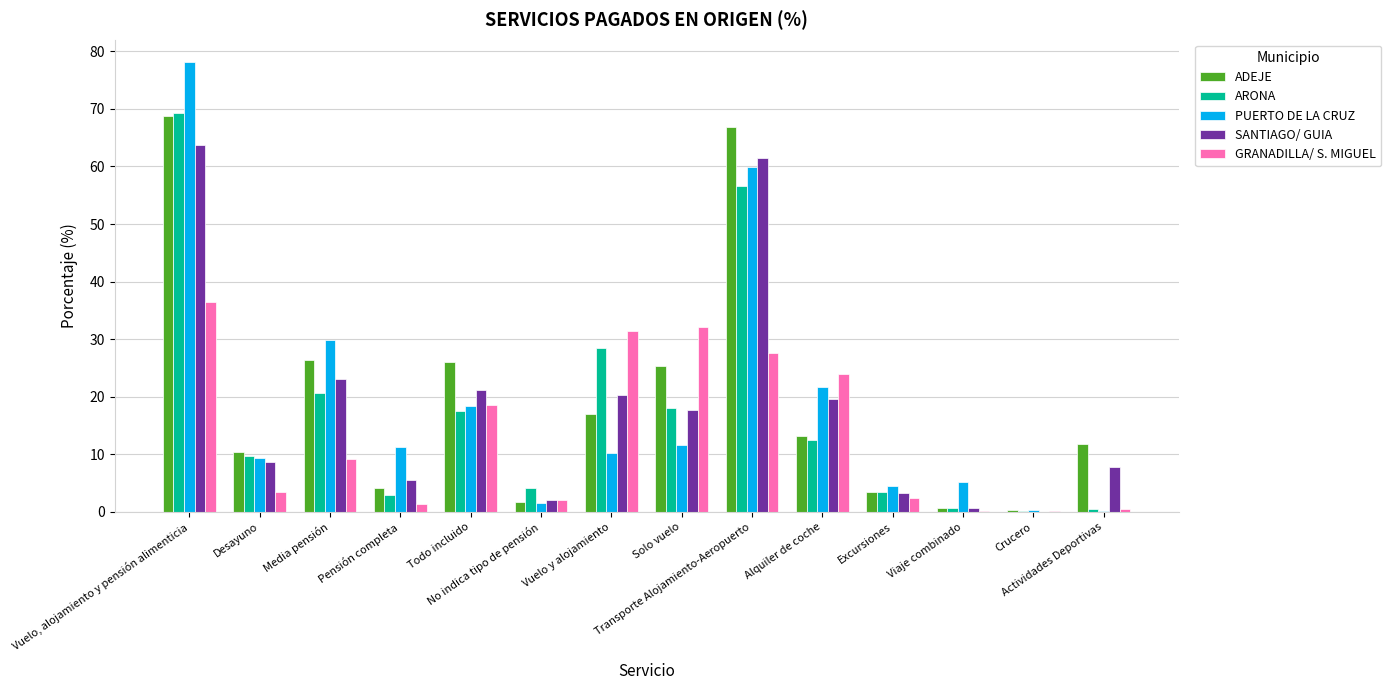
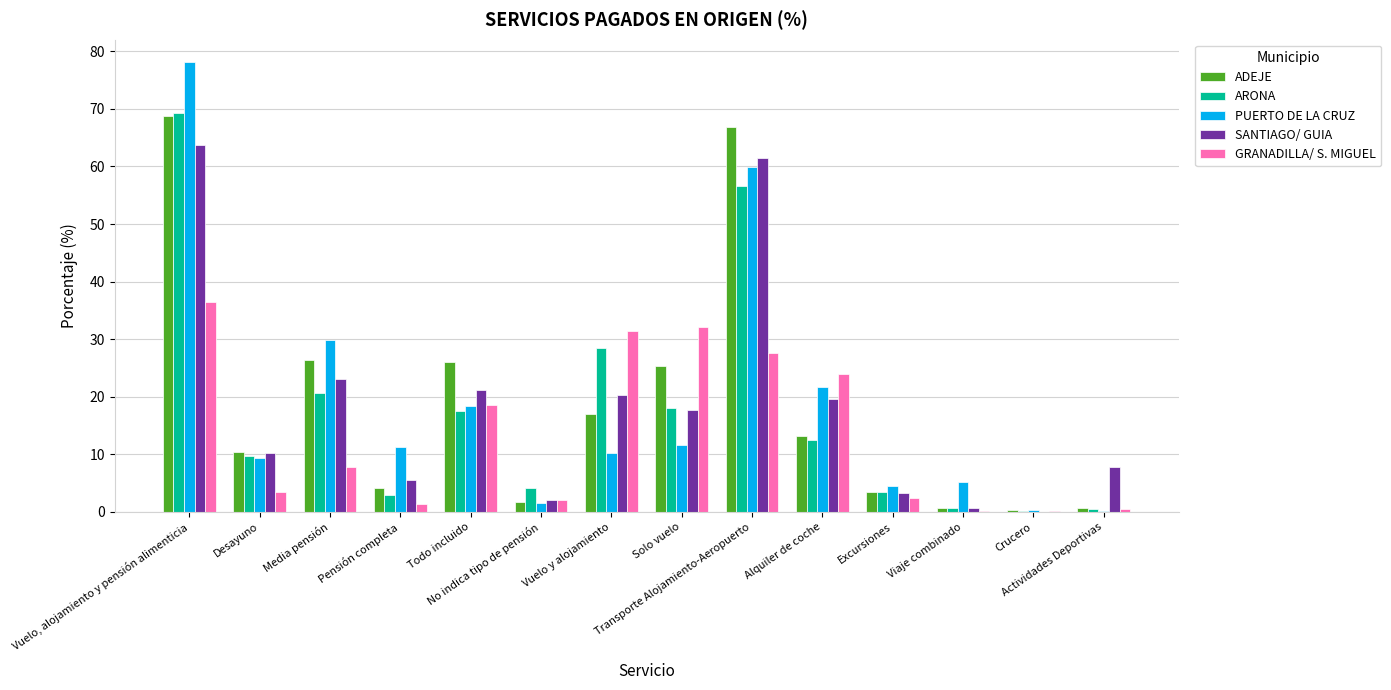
  {
    "ADEJE": {
      "Vuelo, alojamiento y pensión alimenticia": 69,
      "Desayuno": 10,
      "Media pensión": 26,
      "Pensión completa": 4,
      "Todo incluido": 26,
      "No indica tipo de pensión": 2,
      "Vuelo y alojamiento": 17,
      "Solo vuelo": 25,
      "Transporte Alojamiento-Aeropuerto": 67,
      "Alquiler de coche": 13,
      "Excursiones": 3,
      "Viaje combinado": 1,
-     "Actividades Deportivas": 12
+     "Actividades Deportivas": 1
    },
    "ARONA": {
      "Vuelo, alojamiento y pensión alimenticia": 69,
      "Desayuno": 10,
      "Media pensión": 21,
      "Pensión completa": 3,
      "Todo incluido": 18,
      "No indica tipo de pensión": 4,
      "Vuelo y alojamiento": 28,
      "Solo vuelo": 18,
      "Transporte Alojamiento-Aeropuerto": 57,
      "Alquiler de coche": 13,
      "Excursiones": 3,
      "Viaje combinado": 1,
      "Actividades Deportivas": 1
    },
    "PUERTO DE LA CRUZ": {
      "Vuelo, alojamiento y pensión alimenticia": 78,
      "Desayuno": 9,
      "Media pensión": 30,
      "Pensión completa": 11,
      "Todo incluido": 18,
      "No indica tipo de pensión": 2,
      "Vuelo y alojamiento": 10,
      "Solo vuelo": 12,
      "Transporte Alojamiento-Aeropuerto": 60,
      "Alquiler de coche": 22,
      "Excursiones": 4,
      "Viaje combinado": 5
    },
    "SANTIAGO/ GUIA": {
      "Vuelo, alojamiento y pensión alimenticia": 64,
-     "Desayuno": 9,
+     "Desayuno": 10,
      "Media pensión": 23,
      "Pensión completa": 5,
      "Todo incluido": 21,
      "No indica tipo de pensión": 2,
      "Vuelo y alojamiento": 20,
      "Solo vuelo": 18,
      "Transporte Alojamiento-Aeropuerto": 61,
      "Alquiler de coche": 20,
      "Excursiones": 3,
      "Viaje combinado": 1,
      "Crucero": 0,
      "Actividades Deportivas": 8
    },
    "GRANADILLA/ S. MIGUEL": {
      "Vuelo, alojamiento y pensión alimenticia": 36,
      "Desayuno": 3,
-     "Media pensión": 9,
+     "Media pensión": 8,
      "Pensión completa": 1,
      "Todo incluido": 19,
      "No indica tipo de pensión": 2,
      "Vuelo y alojamiento": 31,
      "Solo vuelo": 32,
      "Transporte Alojamiento-Aeropuerto": 28,
      "Alquiler de coche": 24,
      "Excursiones": 2
    }
  }
